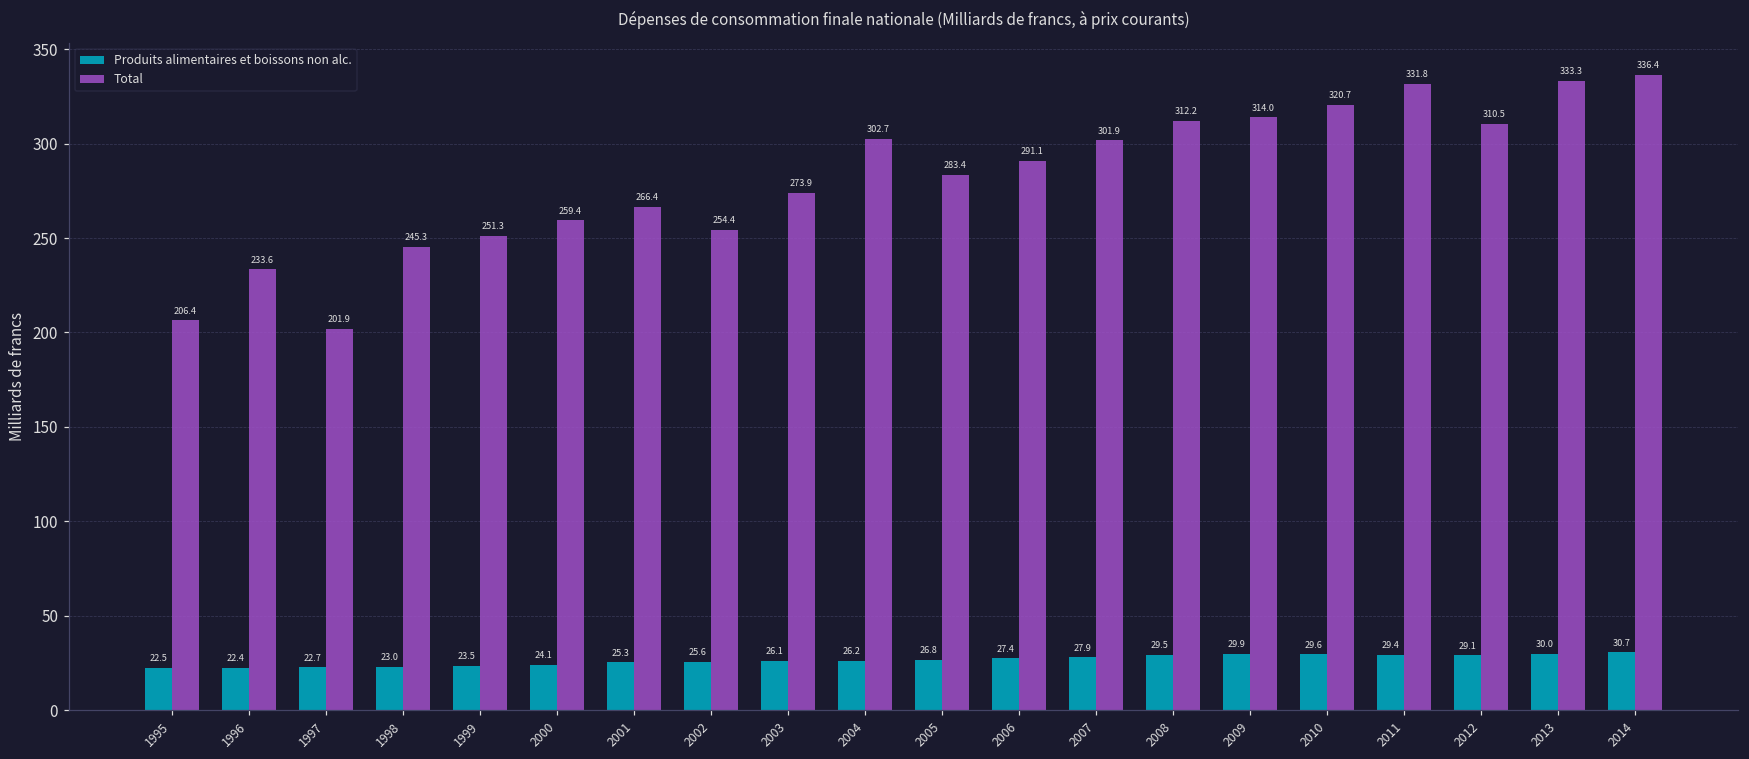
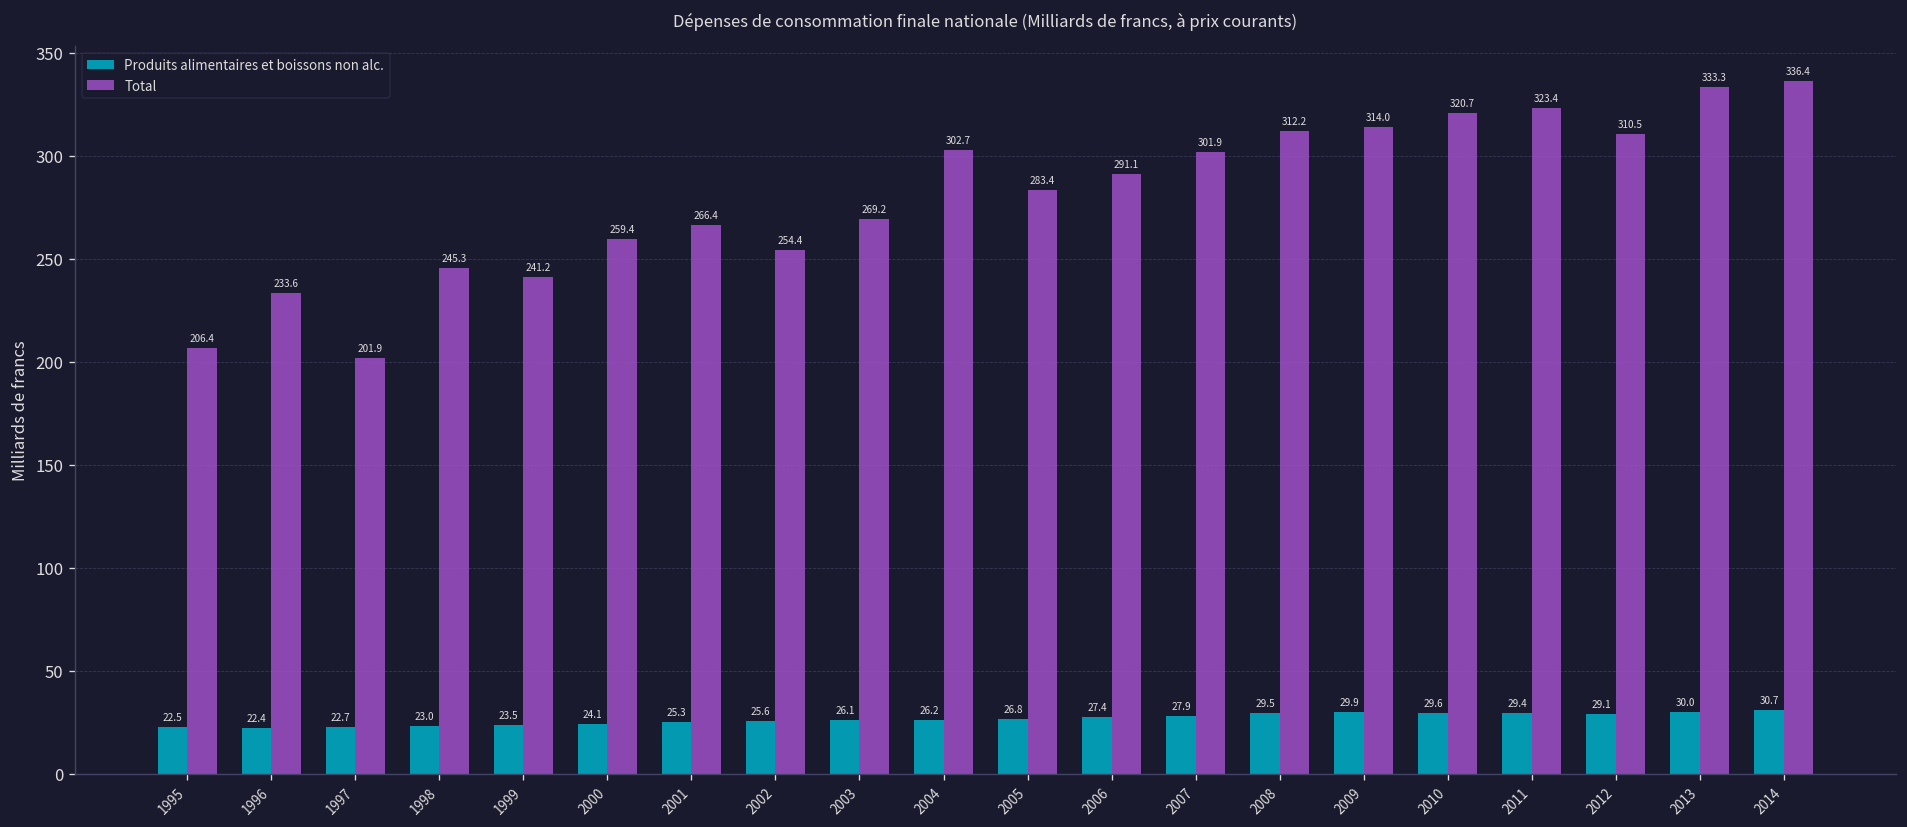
  {
    "Produits alimentaires et boissons non alc.": {
      "1995": 22.5,
      "1996": 22.4,
      "1997": 22.7,
      "1998": 23.0,
      "1999": 23.5,
      "2000": 24.1,
      "2001": 25.3,
      "2002": 25.6,
      "2003": 26.1,
      "2004": 26.2,
      "2005": 26.8,
      "2006": 27.4,
      "2007": 27.9,
      "2008": 29.5,
      "2009": 29.9,
      "2010": 29.6,
      "2011": 29.4,
      "2012": 29.1,
      "2013": 30.0,
      "2014": 30.7
    },
    "Total": {
      "1995": 206.4,
      "1996": 233.6,
      "1997": 201.9,
      "1998": 245.3,
-     "1999": 251.3,
+     "1999": 241.2,
      "2000": 259.4,
      "2001": 266.4,
      "2002": 254.4,
-     "2003": 273.9,
+     "2003": 269.2,
      "2004": 302.7,
      "2005": 283.4,
      "2006": 291.1,
      "2007": 301.9,
      "2008": 312.2,
      "2009": 314.0,
      "2010": 320.7,
-     "2011": 331.8,
+     "2011": 323.4,
      "2012": 310.5,
      "2013": 333.3,
      "2014": 336.4
    }
  }
